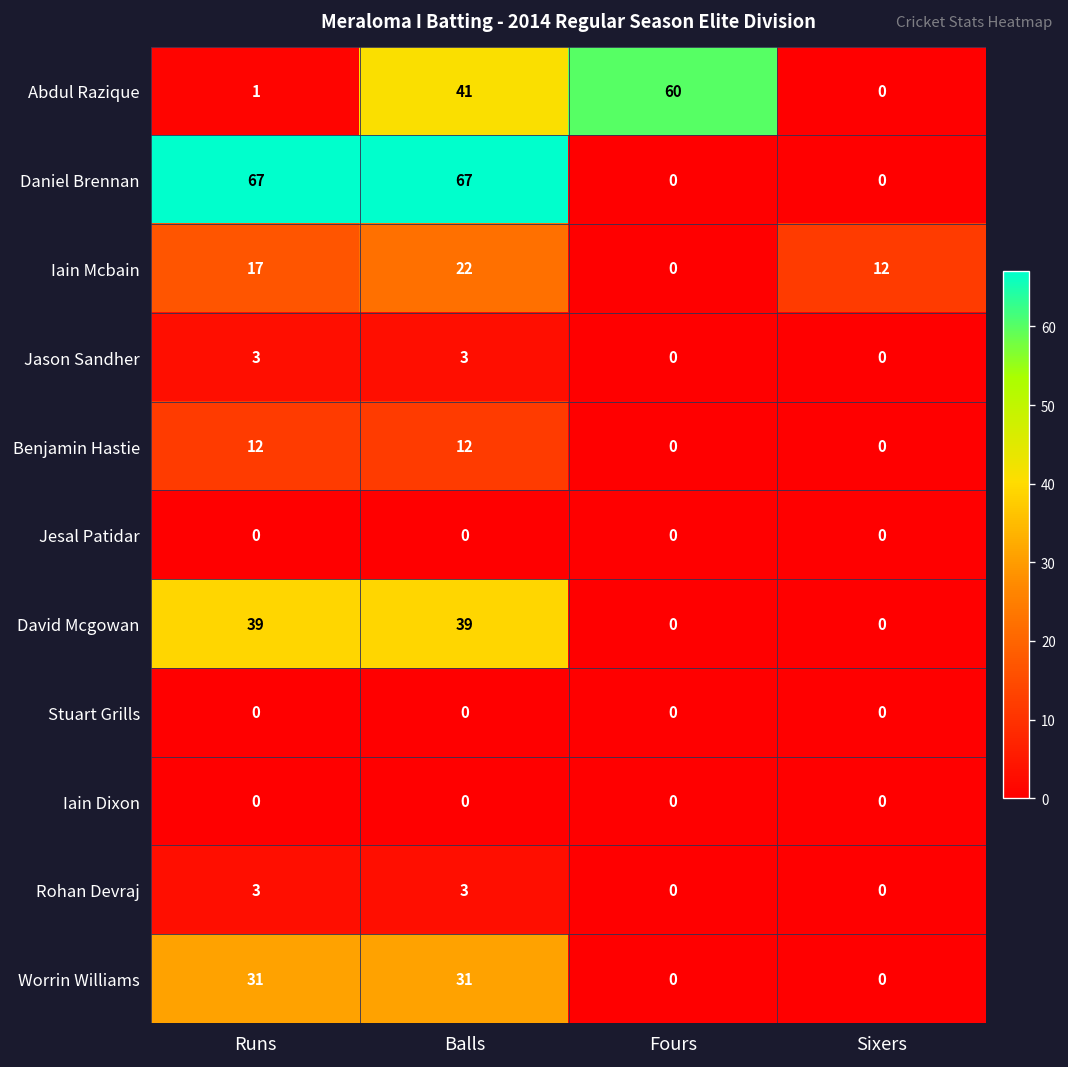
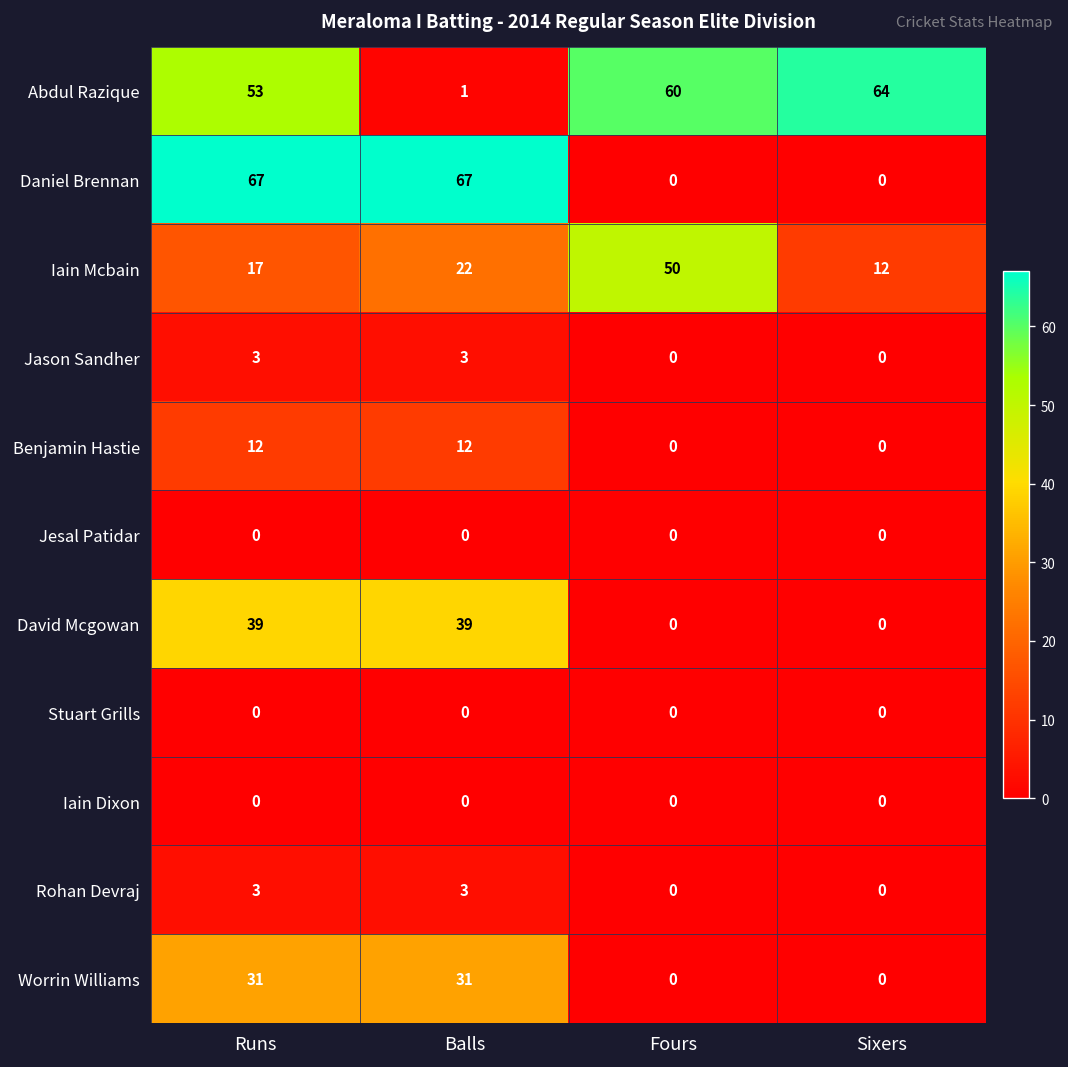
  {
    "Abdul Razique": {
-     "Runs": 1,
-     "Balls": 41,
+     "Runs": 53,
+     "Balls": 1,
      "Fours": 60,
-     "Sixers": 0
+     "Sixers": 64
    },
    "Daniel Brennan": {
      "Runs": 67,
      "Balls": 67,
      "Fours": 0,
      "Sixers": 0
    },
    "Iain Mcbain": {
      "Runs": 17,
      "Balls": 22,
-     "Fours": 0,
+     "Fours": 50,
      "Sixers": 12
    },
    "Jason Sandher": {
      "Runs": 3,
      "Balls": 3,
      "Fours": 0,
      "Sixers": 0
    },
    "Benjamin Hastie": {
      "Runs": 12,
      "Balls": 12,
      "Fours": 0,
      "Sixers": 0
    },
    "Jesal Patidar": {
      "Runs": 0,
      "Balls": 0,
      "Fours": 0,
      "Sixers": 0
    },
    "David Mcgowan": {
      "Runs": 39,
      "Balls": 39,
      "Fours": 0,
      "Sixers": 0
    },
    "Stuart Grills": {
      "Runs": 0,
      "Balls": 0,
      "Fours": 0,
      "Sixers": 0
    },
    "Iain Dixon": {
      "Runs": 0,
      "Balls": 0,
      "Fours": 0,
      "Sixers": 0
    },
    "Rohan Devraj": {
      "Runs": 3,
      "Balls": 3,
      "Fours": 0,
      "Sixers": 0
    },
    "Worrin Williams": {
      "Runs": 31,
      "Balls": 31,
      "Fours": 0,
      "Sixers": 0
    }
  }
